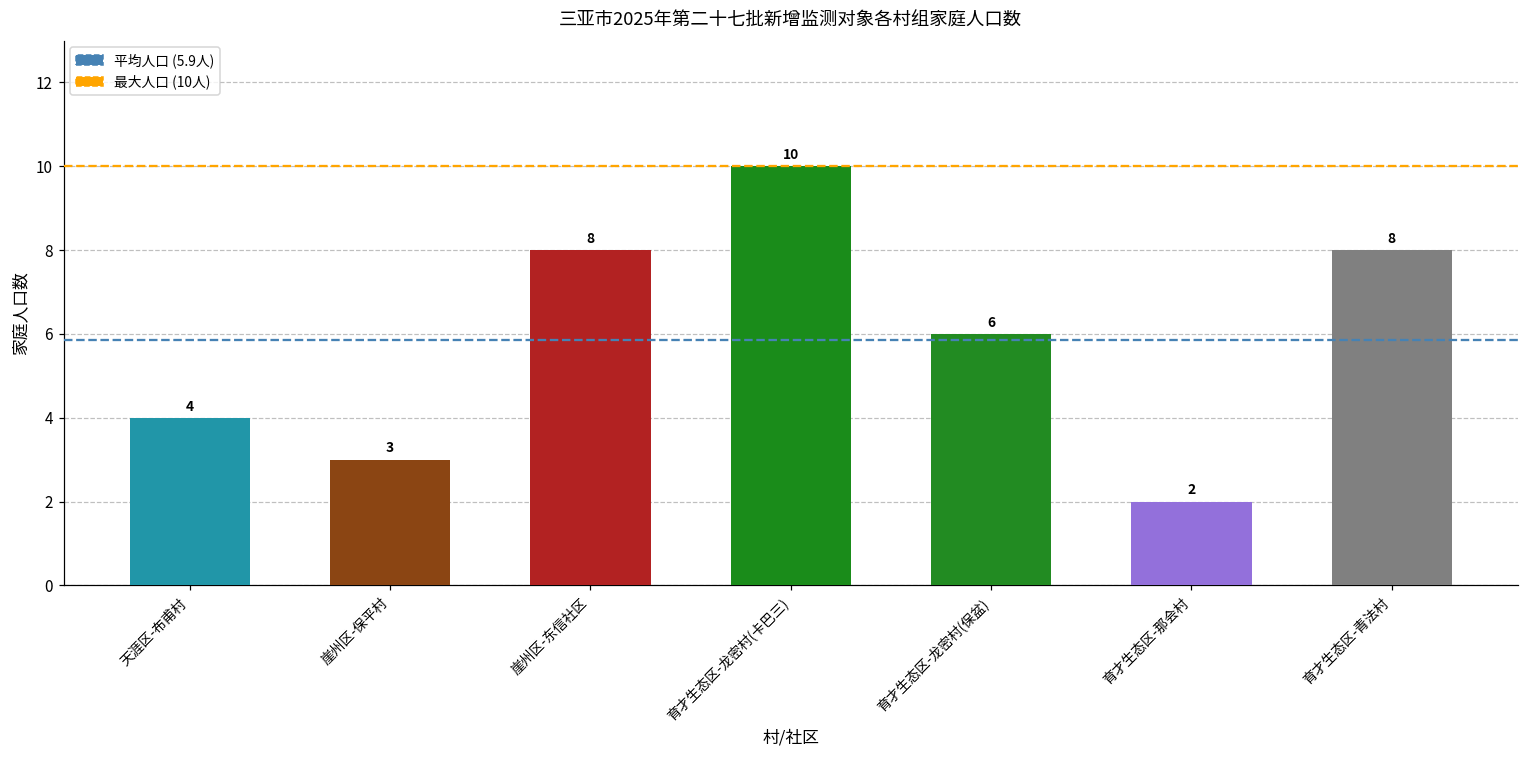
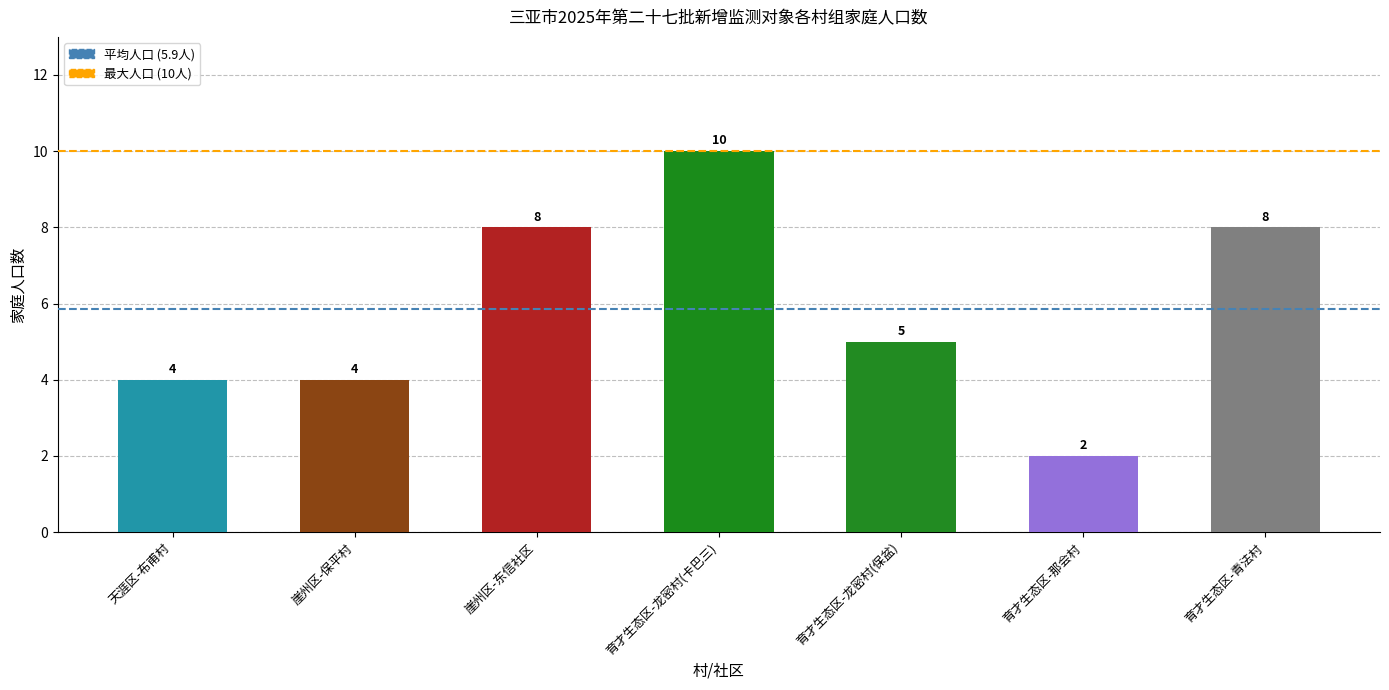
  {
    "天涯区-布甫村": 4,
-   "崖州区-保平村": 3,
+   "崖州区-保平村": 4,
    "崖州区-东信社区": 8,
    "育才生态区-龙密村(卡巴三)": 10,
-   "育才生态区-龙密村(保盆)": 6,
+   "育才生态区-龙密村(保盆)": 5,
    "育才生态区-那会村": 2,
    "育才生态区-青法村": 8
  }
